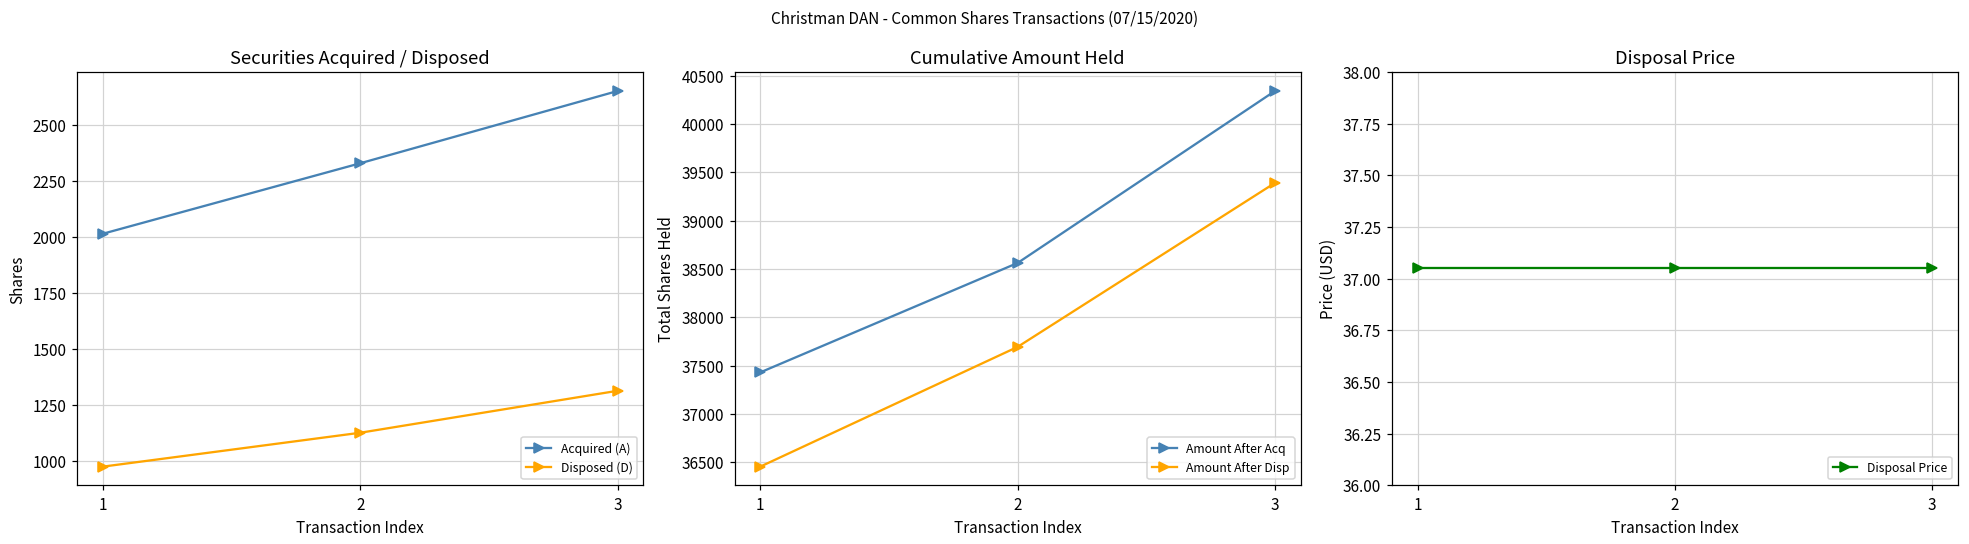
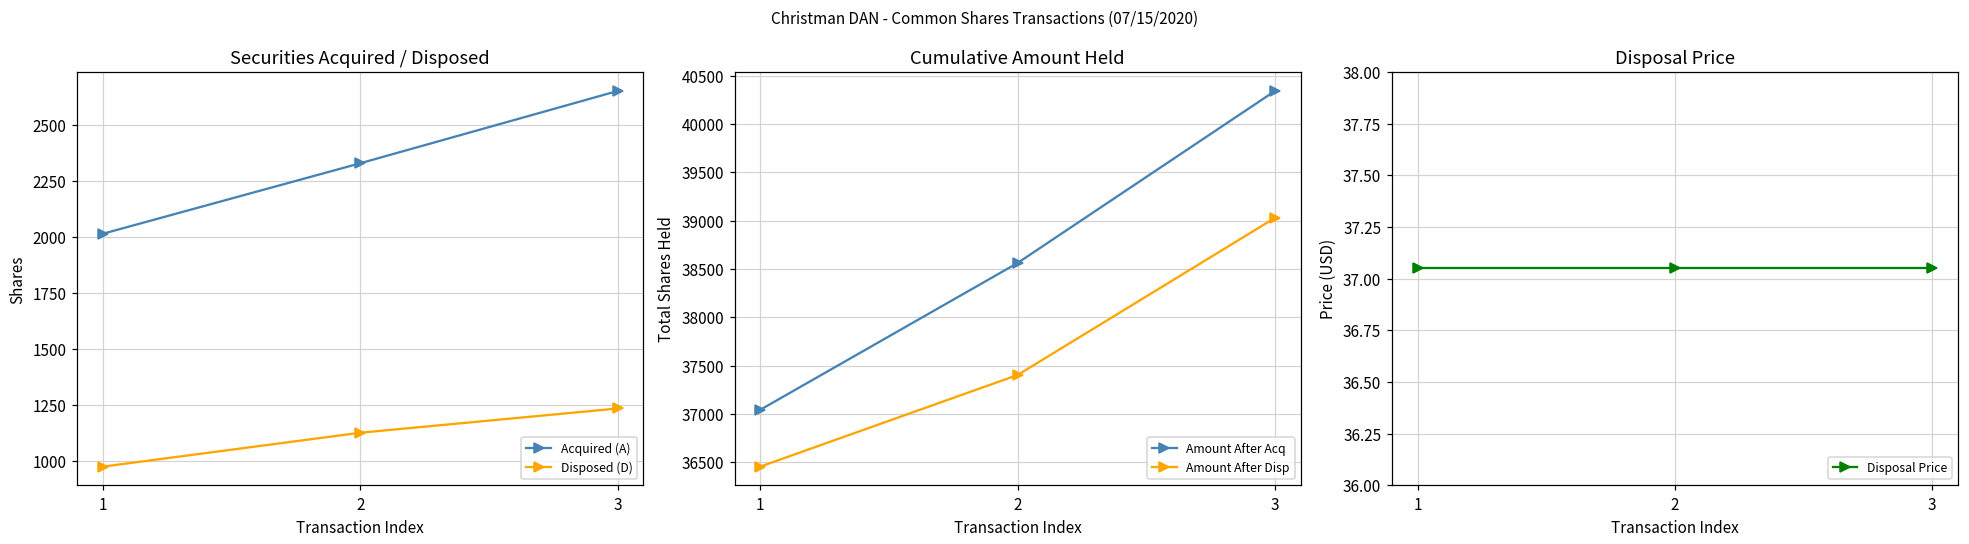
  {
    "Securities Acquired / Disposed": {
      "Acquired (A)": {
        "1": 2010,
        "2": 2330,
        "3": 2650
      },
      "Disposed (D)": {
        "1": 980,
        "2": 1130,
-       "3": 1310
+       "3": 1240
      }
    },
    "Cumulative Amount Held": {
      "Amount After Acq": {
-       "1": 37400,
+       "1": 37000,
        "2": 38600,
        "3": 40300
      },
      "Amount After Disp": {
        "1": 36500,
-       "2": 37700,
-       "3": 39400
+       "2": 37400,
+       "3": 39000
      }
    },
    "Disposal Price": {
      "1": 37.05,
      "2": 37.05,
      "3": 37.05
    }
  }
